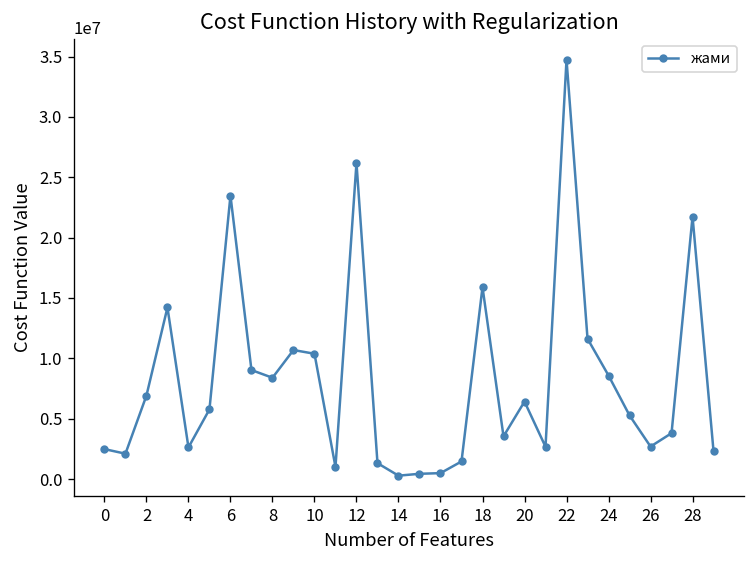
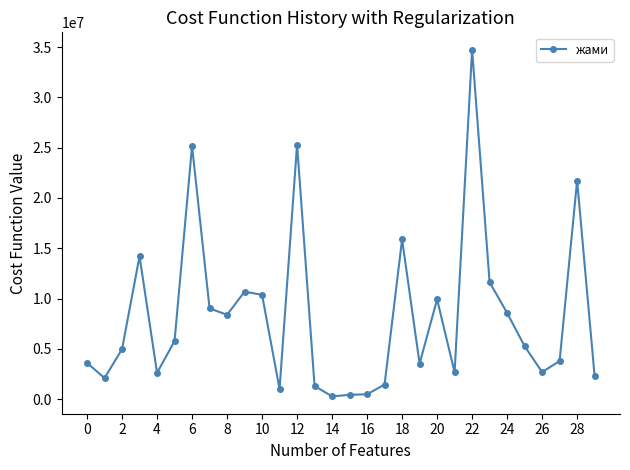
  {
-   "0": 2500000,
-   "2": 6900000,
+   "0": 3600000,
+   "2": 5000000,
    "4": 2600000,
-   "6": 23500000,
+   "6": 25200000,
    "8": 8400000,
    "10": 10400000,
-   "12": 26200000,
+   "12": 25300000,
    "14": 300000,
    "16": 500000,
    "18": 15900000,
-   "20": 6400000,
+   "20": 9900000,
    "22": 34700000,
    "24": 8600000,
    "26": 2700000,
    "28": 21700000
  }
